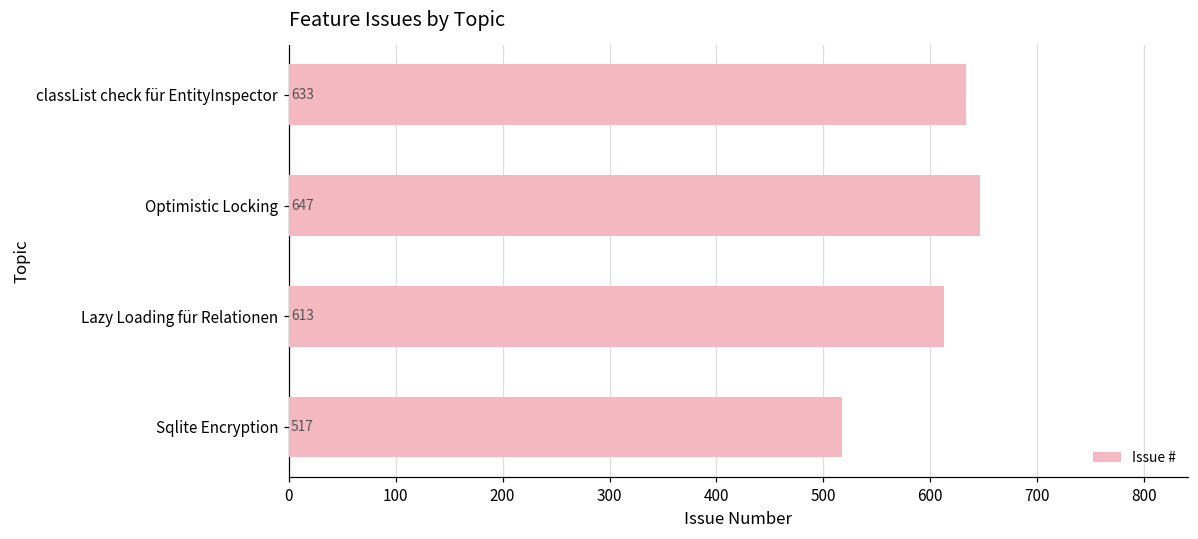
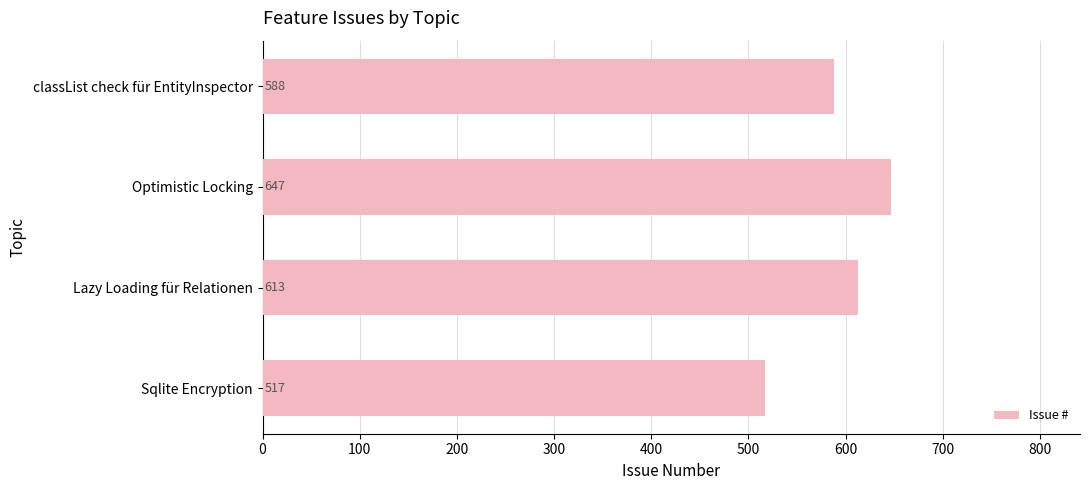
  {
-   "classList check für EntityInspector": 633,
+   "classList check für EntityInspector": 588,
    "Optimistic Locking": 647,
    "Lazy Loading für Relationen": 613,
    "Sqlite Encryption": 517
  }
